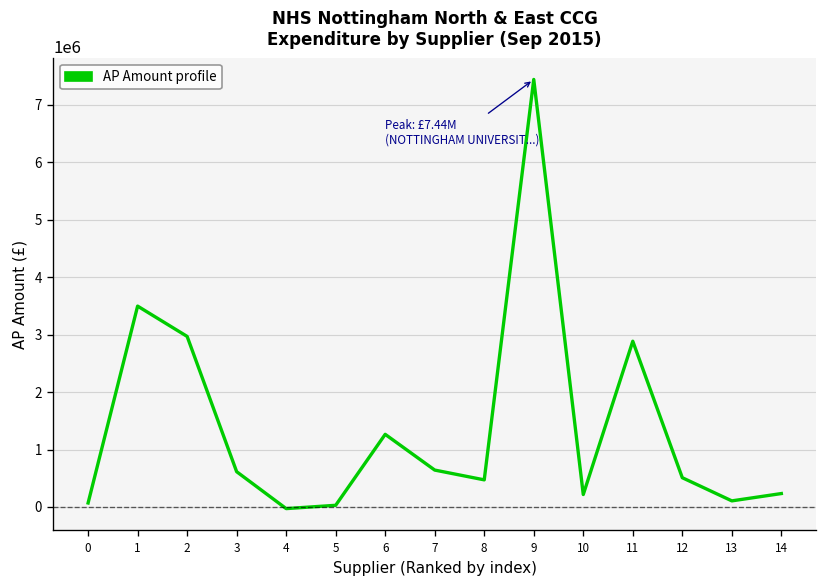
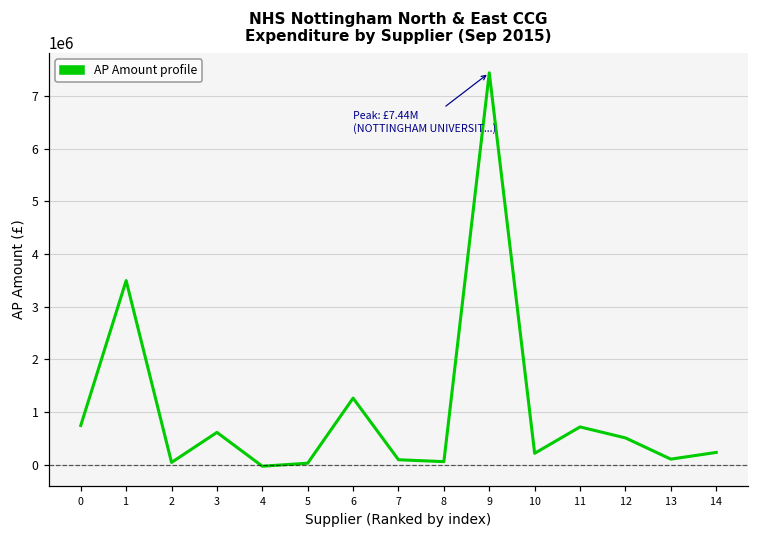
  {
-   "0": 100000,
+   "0": 700000,
    "1": 3500000,
-   "2": 3000000,
+   "2": 0,
    "3": 600000,
    "4": 0,
    "5": 0,
    "6": 1300000,
-   "7": 600000,
-   "8": 500000,
+   "7": 100000,
+   "8": 100000,
    "10": 200000,
-   "11": 2900000,
+   "11": 700000,
    "12": 500000,
    "13": 100000,
    "14": 200000
  }
